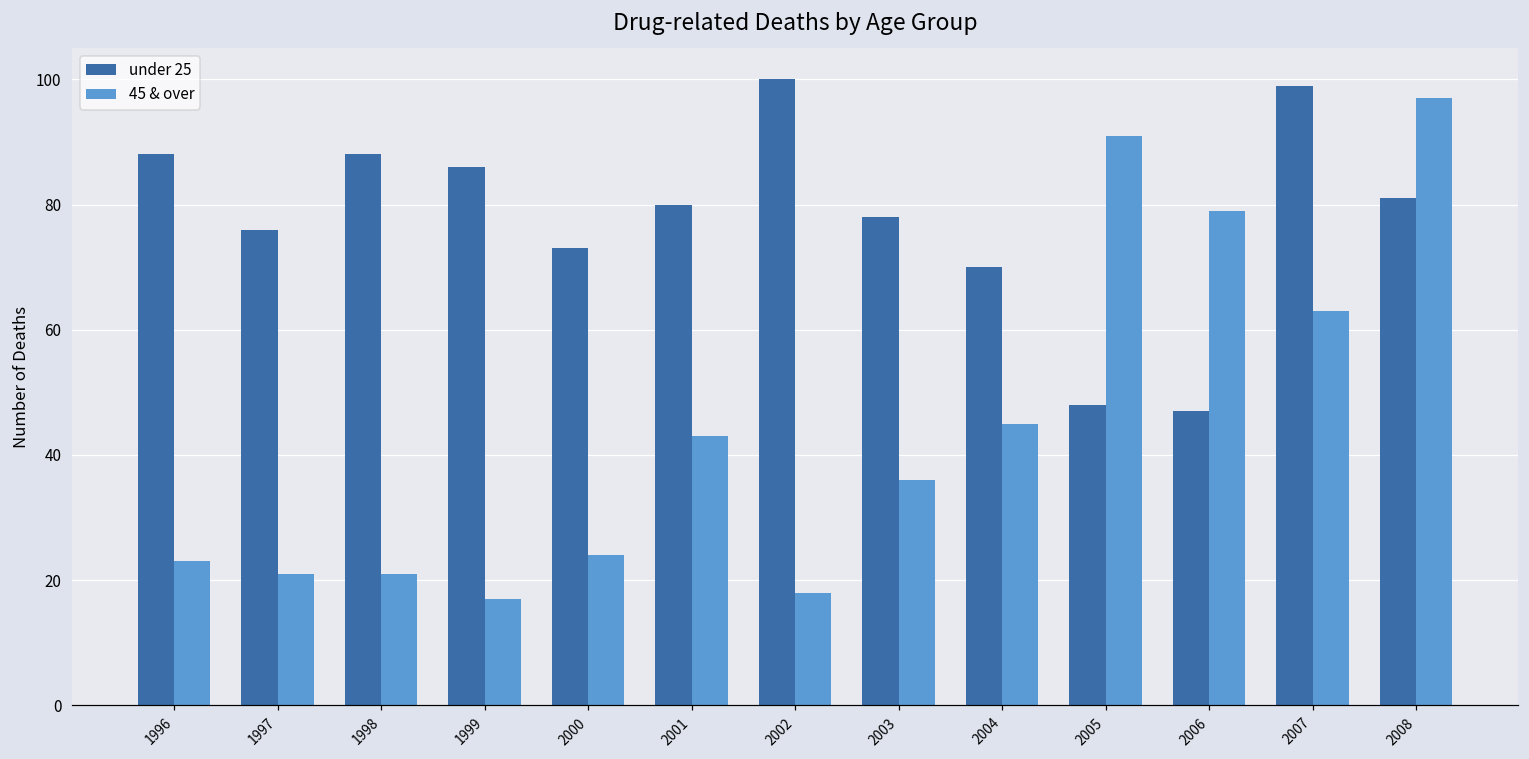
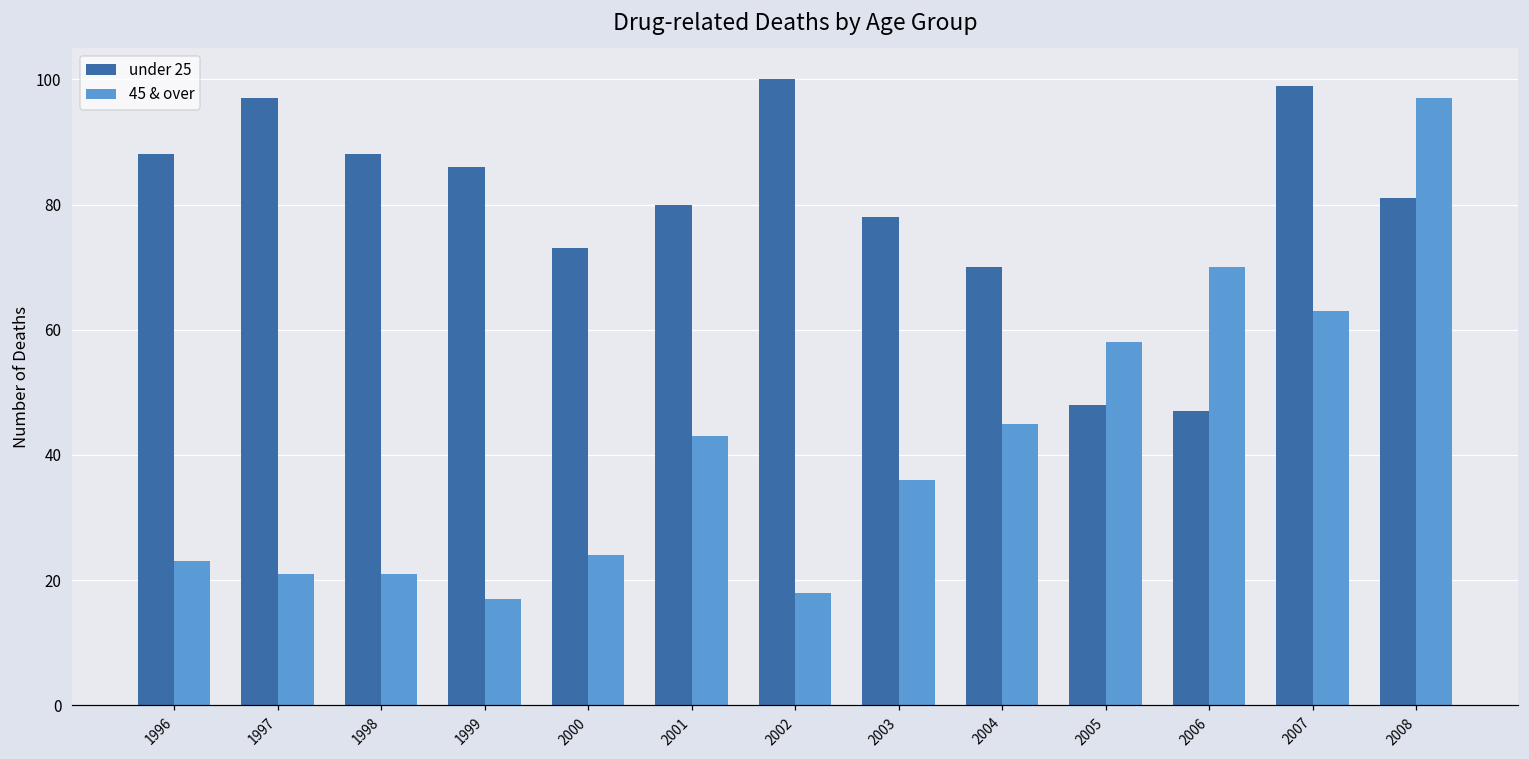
  {
    "under 25": {
      "1996": 88,
-     "1997": 76,
+     "1997": 97,
      "1998": 88,
      "1999": 86,
      "2000": 73,
      "2001": 80,
      "2002": 100,
      "2003": 78,
      "2004": 70,
      "2005": 48,
      "2006": 47,
      "2007": 99,
      "2008": 81
    },
    "45 & over": {
      "1996": 23,
      "1997": 21,
      "1998": 21,
      "1999": 17,
      "2000": 24,
      "2001": 43,
      "2002": 18,
      "2003": 36,
      "2004": 45,
-     "2005": 91,
-     "2006": 79,
+     "2005": 58,
+     "2006": 70,
      "2007": 63,
      "2008": 97
    }
  }
